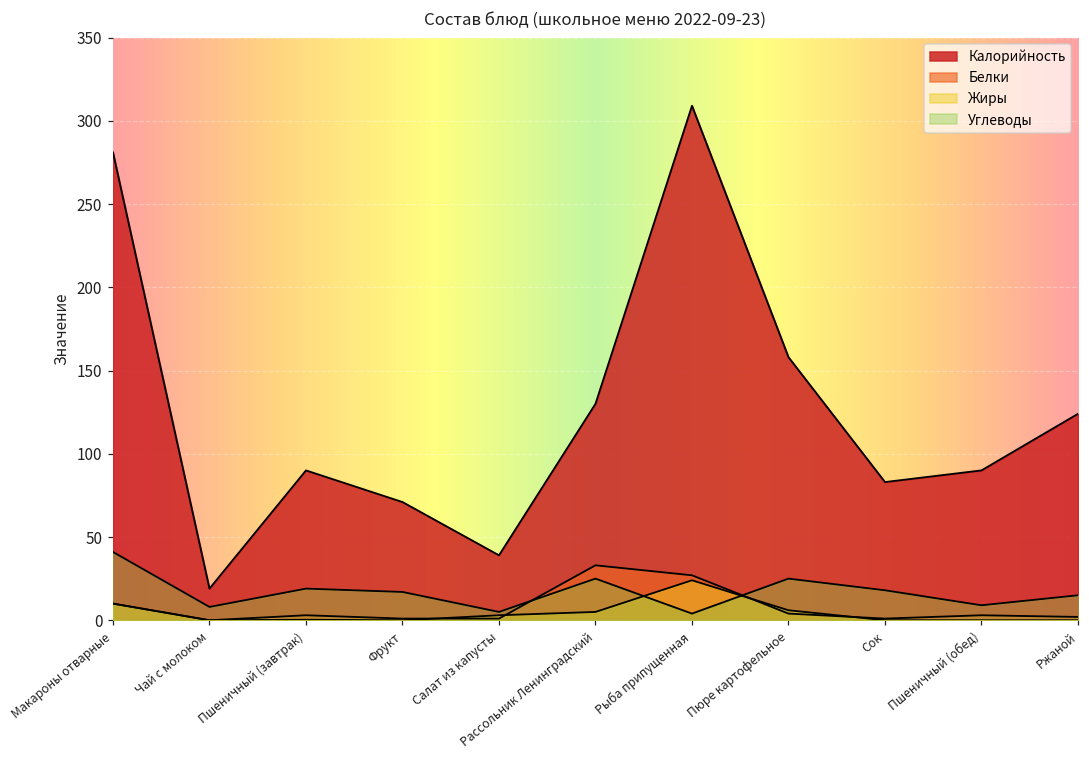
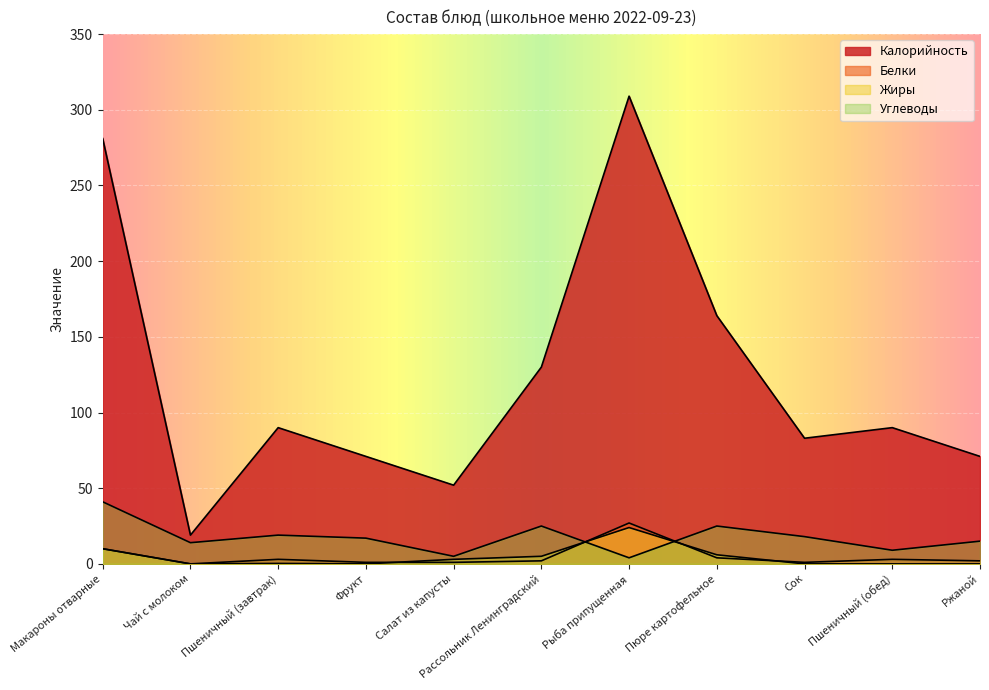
  {
    "Калорийность": {
      "Макароны отварные": 281,
      "Чай с молоком": 19,
      "Пшеничный (завтрак)": 90,
      "Фрукт": 71,
-     "Салат из капусты": 39,
+     "Салат из капусты": 52,
      "Рассольник Ленинградский": 130,
      "Рыба припущенная": 309,
-     "Пюре картофельное": 158,
+     "Пюре картофельное": 164,
      "Сок": 83,
      "Пшеничный (обед)": 90,
-     "Ржаной": 124
+     "Ржаной": 71
    },
    "Белки": {
      "Пшеничный (завтрак)": 3,
      "Салат из капусты": 1,
-     "Рассольник Ленинградский": 33,
+     "Рассольник Ленинградский": 2,
      "Рыба припущенная": 27,
      "Пюре картофельное": 4,
      "Пшеничный (обед)": 3,
      "Ржаной": 2
    },
    "Жиры": {
      "Пшеничный (завтрак)": 0,
      "Салат из капусты": 3,
      "Рассольник Ленинградский": 5,
      "Рыба припущенная": 24,
      "Пюре картофельное": 6,
      "Пшеничный (обед)": 0,
      "Ржаной": 0
    },
    "Углеводы": {
      "Макароны отварные": 41,
-     "Чай с молоком": 8,
+     "Чай с молоком": 14,
      "Пшеничный (завтрак)": 19,
      "Фрукт": 17,
      "Салат из капусты": 5,
      "Рассольник Ленинградский": 25,
      "Рыба припущенная": 4,
      "Пюре картофельное": 25,
      "Сок": 18,
      "Пшеничный (обед)": 9,
      "Ржаной": 15
    }
  }
